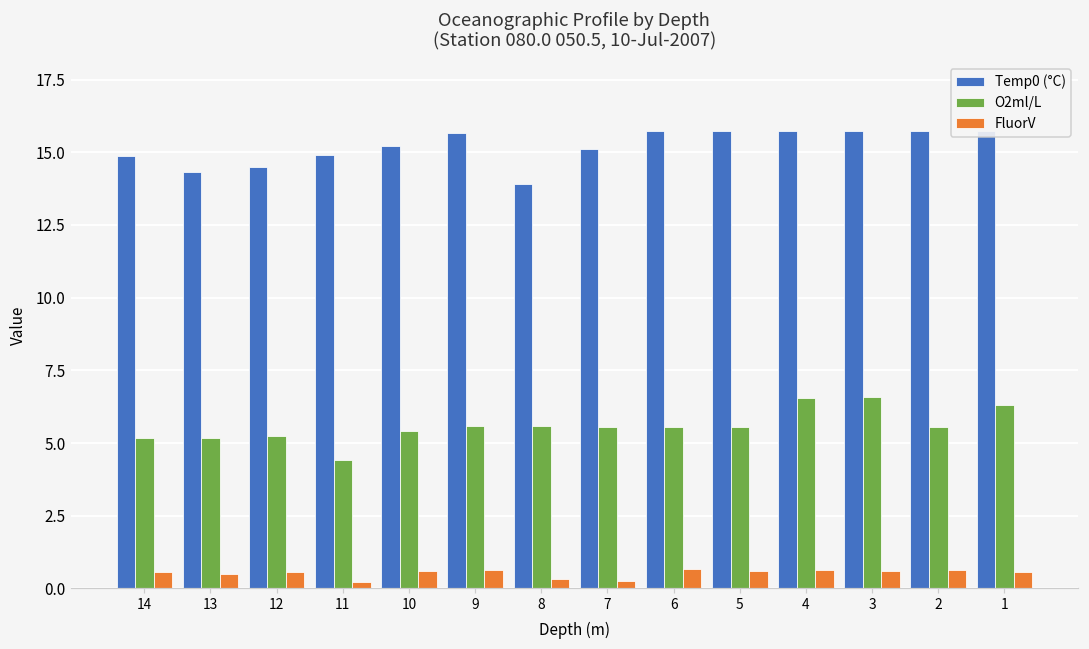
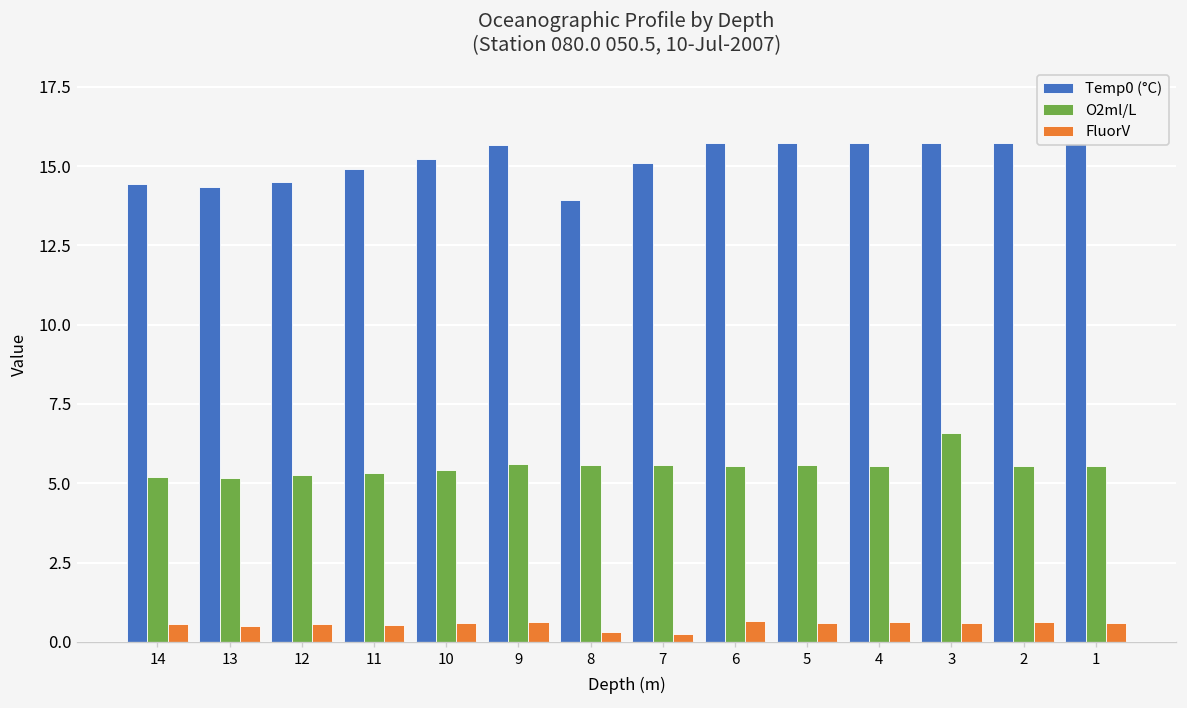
  {
    "Temp0 (°C)": {
-     "14": 14.9,
+     "14": 14.4,
      "13": 14.3,
      "12": 14.5,
      "11": 14.9,
      "10": 15.2,
      "9": 15.7,
      "8": 13.9,
      "7": 15.1,
      "6": 15.7,
      "5": 15.7,
      "4": 15.7,
      "3": 15.7,
      "2": 15.7
    },
    "O2ml/L": {
      "14": 5.2,
      "13": 5.2,
      "12": 5.2,
-     "11": 4.4,
+     "11": 5.3,
      "10": 5.4,
      "9": 5.6,
      "8": 5.6,
      "7": 5.6,
      "6": 5.6,
      "5": 5.6,
-     "4": 6.5,
+     "4": 5.6,
      "3": 6.6,
      "2": 5.6,
-     "1": 6.3
+     "1": 5.6
    },
    "FluorV": {
      "14": 0.6,
      "13": 0.5,
      "12": 0.6,
-     "11": 0.2,
+     "11": 0.5,
      "10": 0.6,
      "9": 0.6,
      "8": 0.3,
      "7": 0.3,
      "6": 0.7,
      "5": 0.6,
      "4": 0.6,
      "3": 0.6,
      "2": 0.6,
      "1": 0.6
    }
  }
